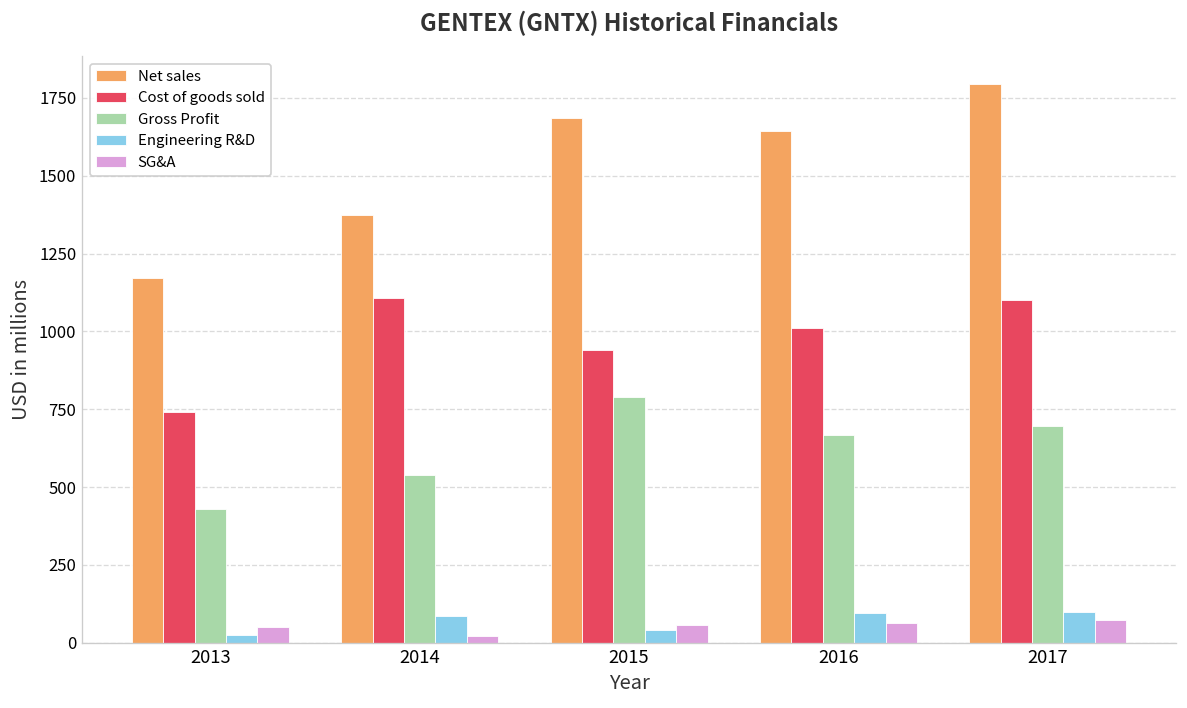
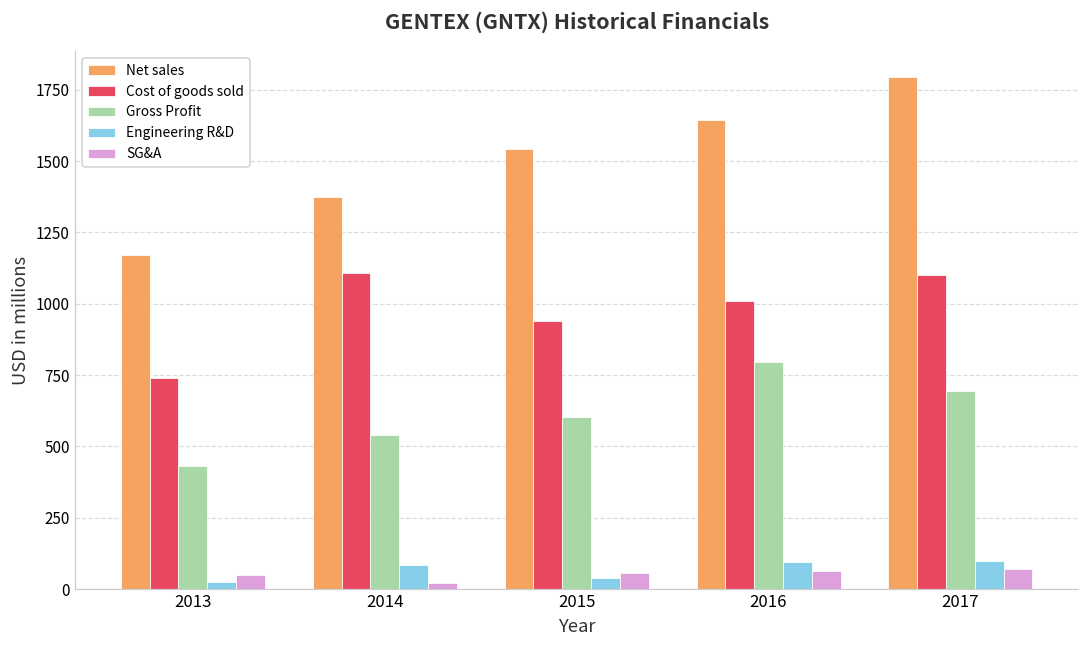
  {
    "Net sales": {
      "2013": 1170,
      "2014": 1380,
-     "2015": 1690,
+     "2015": 1540,
      "2016": 1640,
      "2017": 1790
    },
    "Cost of goods sold": {
      "2013": 740,
      "2014": 1110,
      "2015": 940,
      "2016": 1010,
      "2017": 1100
    },
    "Gross Profit": {
      "2013": 430,
      "2014": 540,
-     "2015": 790,
-     "2016": 670,
+     "2015": 600,
+     "2016": 800,
      "2017": 690
    },
    "Engineering R&D": {
      "2013": 30,
      "2014": 80,
      "2015": 40,
      "2016": 90,
      "2017": 100
    },
    "SG&A": {
      "2013": 50,
      "2014": 20,
      "2015": 60,
      "2016": 60,
      "2017": 70
    }
  }
